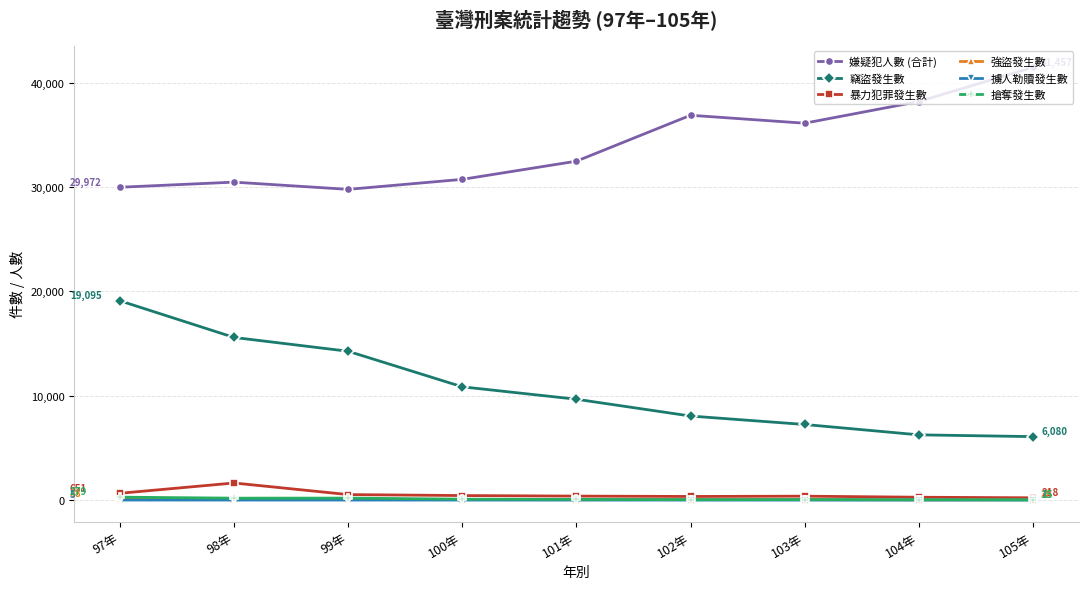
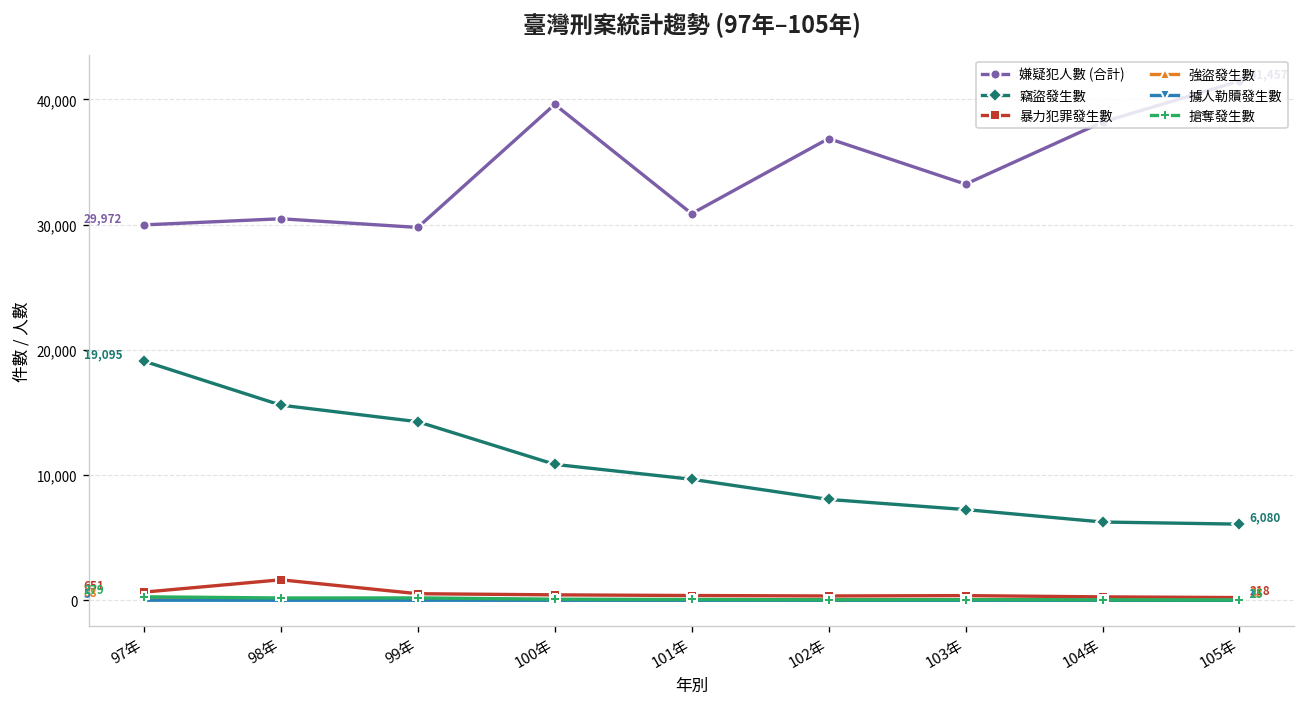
  {
    "嫌疑犯人數 (合計)": {
      "98年": "30,500",
      "99年": "29,800",
-     "100年": "30,700",
-     "101年": "32,500",
+     "100年": "39,600",
+     "101年": "30,900",
      "102年": "36,900",
-     "103年": "36,100"
+     "103年": "33,200"
    },
    "暴力犯罪發生數": {
      "97年": "700",
      "98年": "1,600",
      "99年": "500",
      "100年": "400",
      "101年": "400",
      "102年": "300",
      "103年": "400"
    }
  }
